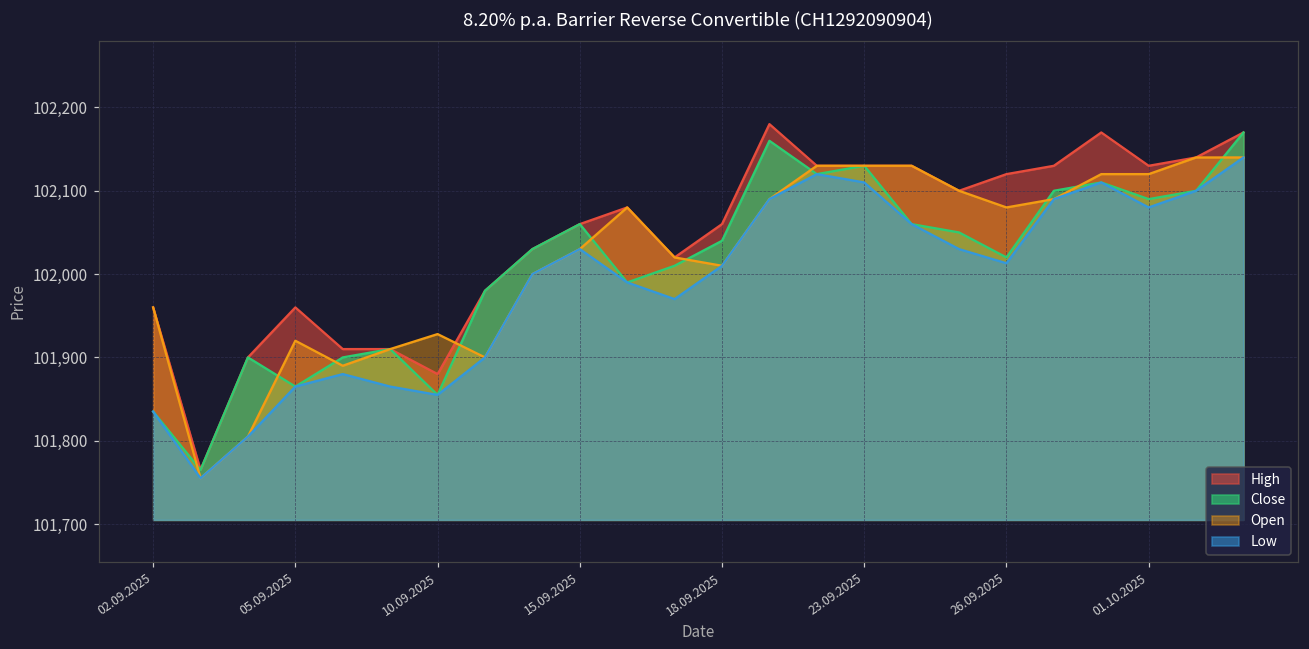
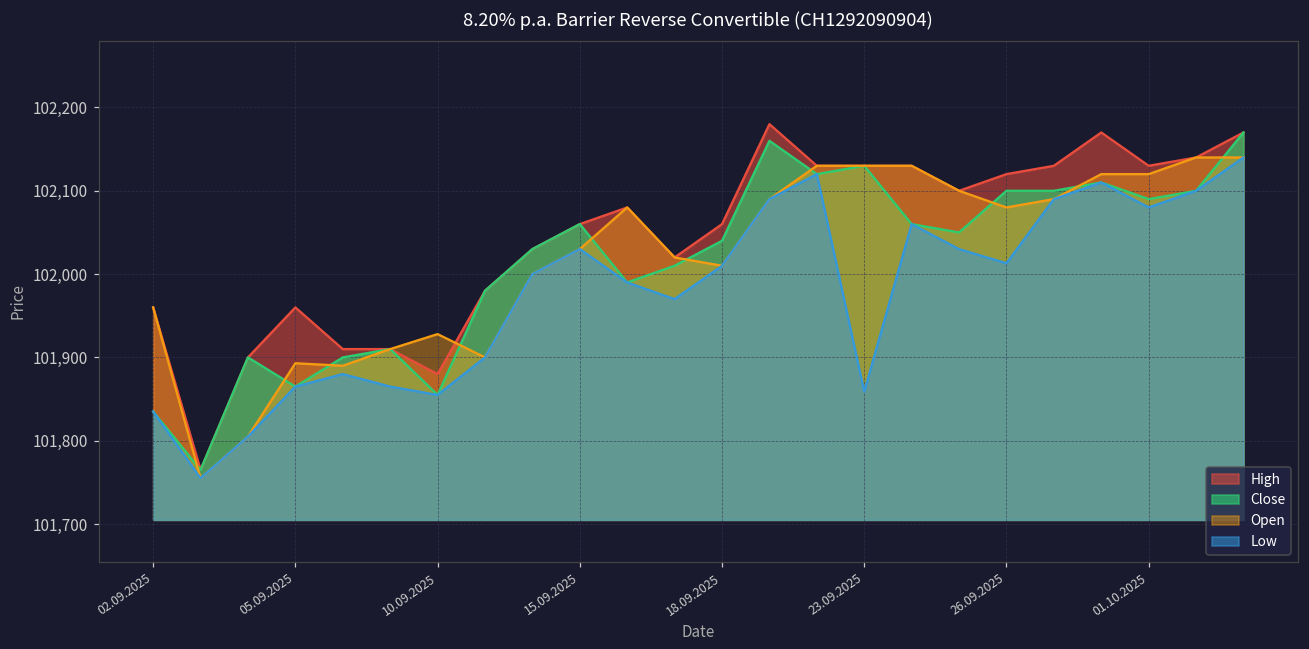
  {
    "High": {
      "05.09.2025": "101,960",
      "10.09.2025": "101,880",
      "18.09.2025": "102,060",
      "26.09.2025": "102,120",
      "01.10.2025": "102,130"
    },
    "Close": {
      "18.09.2025": "102,040",
-     "26.09.2025": "102,020",
+     "26.09.2025": "102,100",
      "01.10.2025": "102,090"
    },
    "Open": {
-     "05.09.2025": "101,920",
+     "05.09.2025": "101,890",
      "10.09.2025": "101,930",
      "26.09.2025": "102,080",
      "01.10.2025": "102,120"
    },
    "Low": {
-     "23.09.2025": "102,110",
+     "23.09.2025": "101,860",
      "26.09.2025": "102,010",
      "01.10.2025": "102,080"
    }
  }
